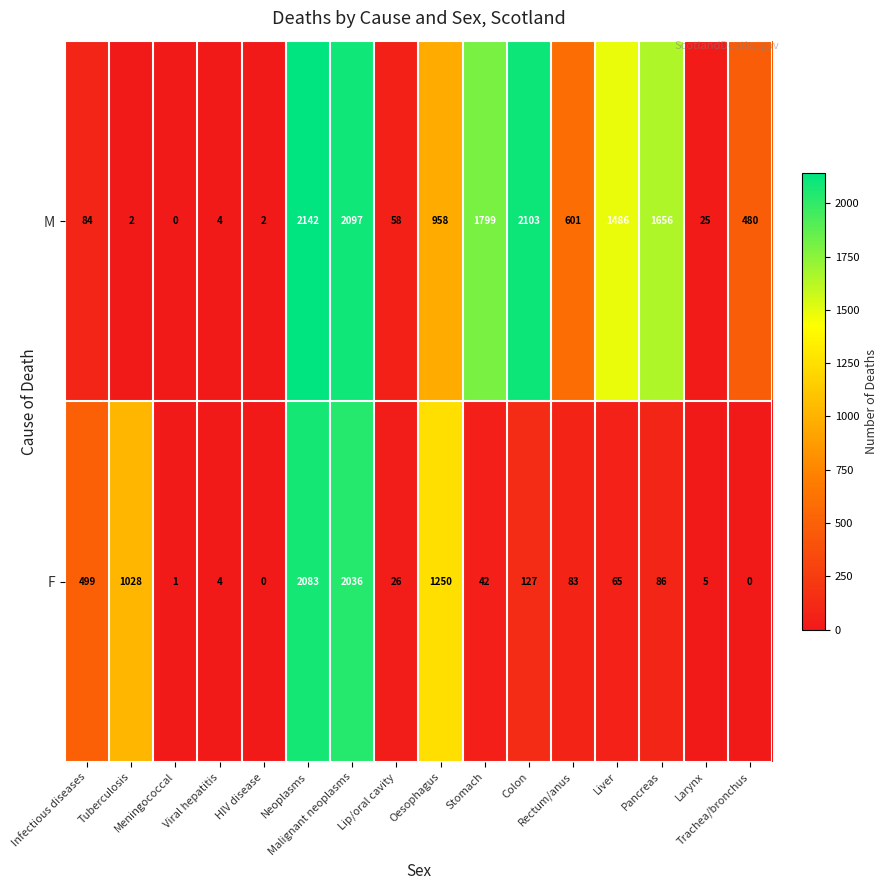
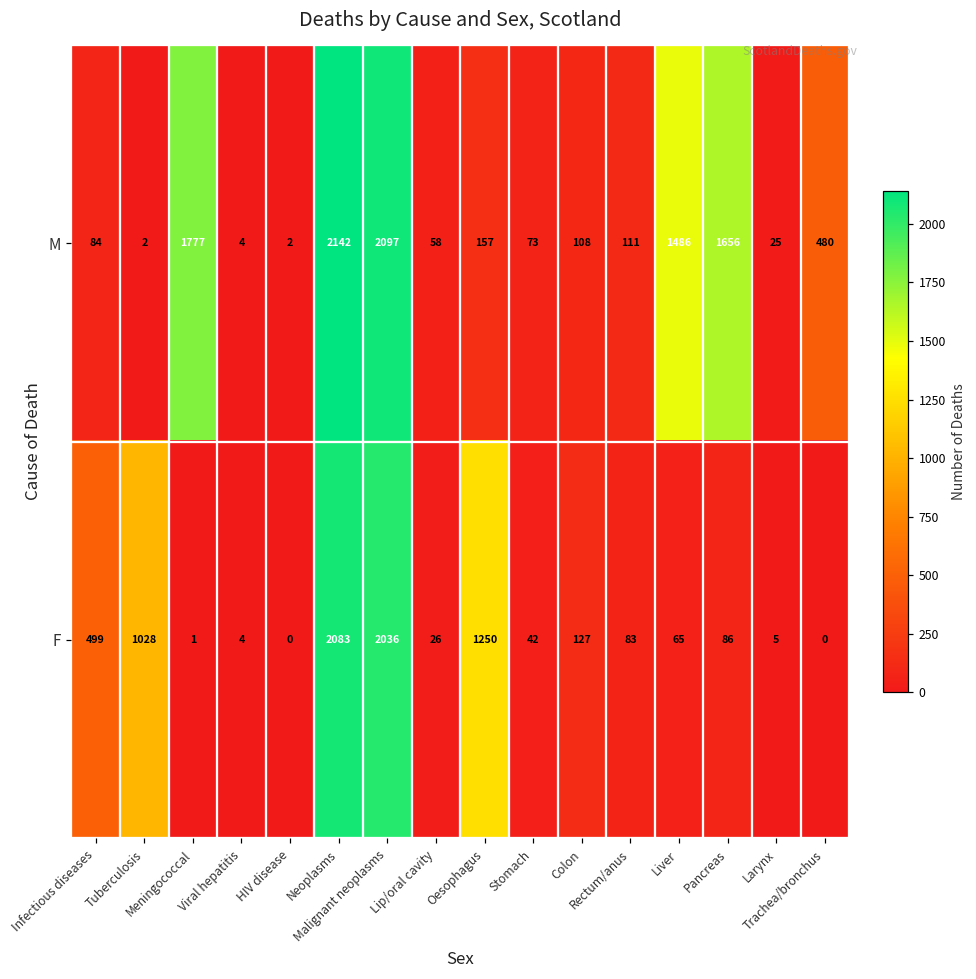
  {
    "M": {
      "Infectious diseases": 84,
      "Tuberculosis": 2,
-     "Meningococcal": 0,
+     "Meningococcal": 1777,
      "Viral hepatitis": 4,
      "HIV disease": 2,
      "Neoplasms": 2142,
      "Malignant neoplasms": 2097,
      "Lip/oral cavity": 58,
-     "Oesophagus": 958,
-     "Stomach": 1799,
-     "Colon": 2103,
-     "Rectum/anus": 601,
+     "Oesophagus": 157,
+     "Stomach": 73,
+     "Colon": 108,
+     "Rectum/anus": 111,
      "Liver": 1486,
      "Pancreas": 1656,
      "Trachea/bronchus": 480
    },
    "F": {
      "Infectious diseases": 499,
      "Tuberculosis": 1028,
      "Meningococcal": 1,
      "Viral hepatitis": 4,
      "HIV disease": 0,
      "Neoplasms": 2083,
      "Malignant neoplasms": 2036,
      "Lip/oral cavity": 26,
      "Oesophagus": 1250,
      "Stomach": 42,
      "Colon": 127,
      "Rectum/anus": 83,
      "Liver": 65,
      "Pancreas": 86,
      "Larynx": 5,
      "Trachea/bronchus": 0
    }
  }
